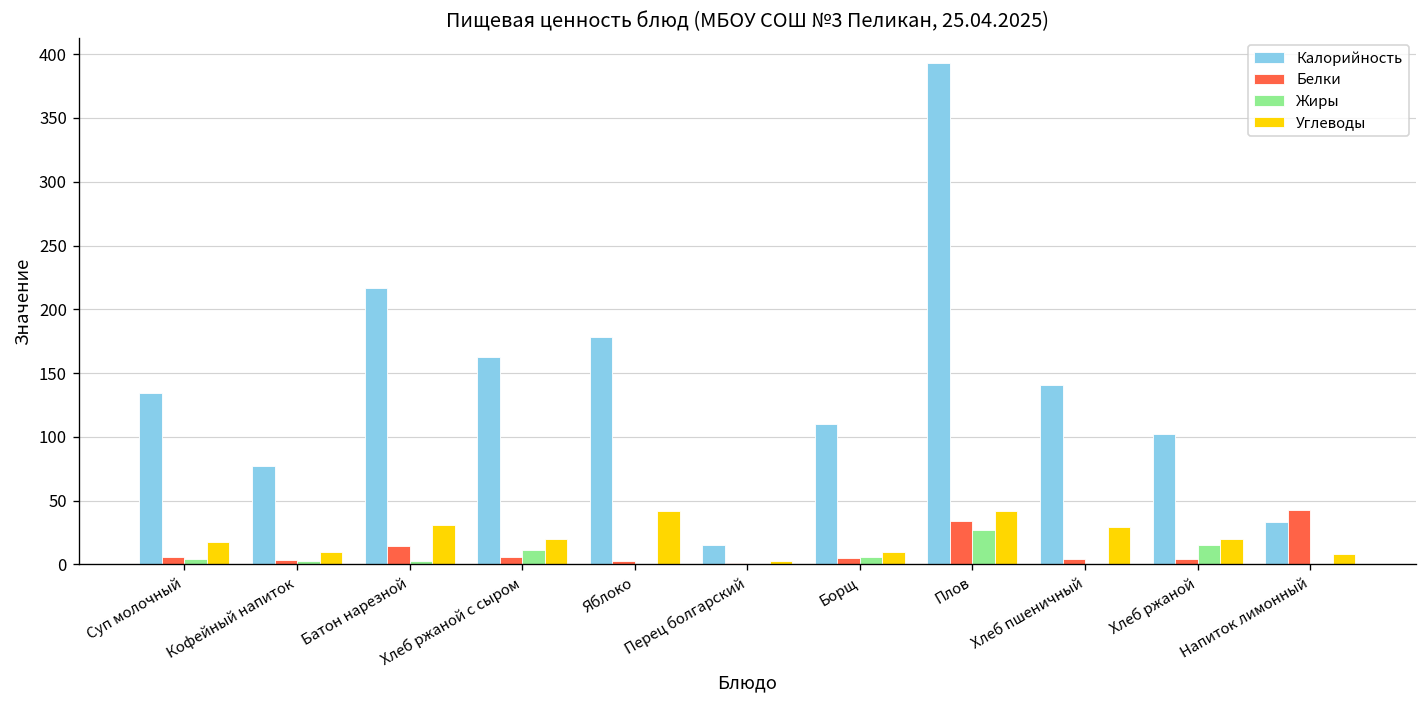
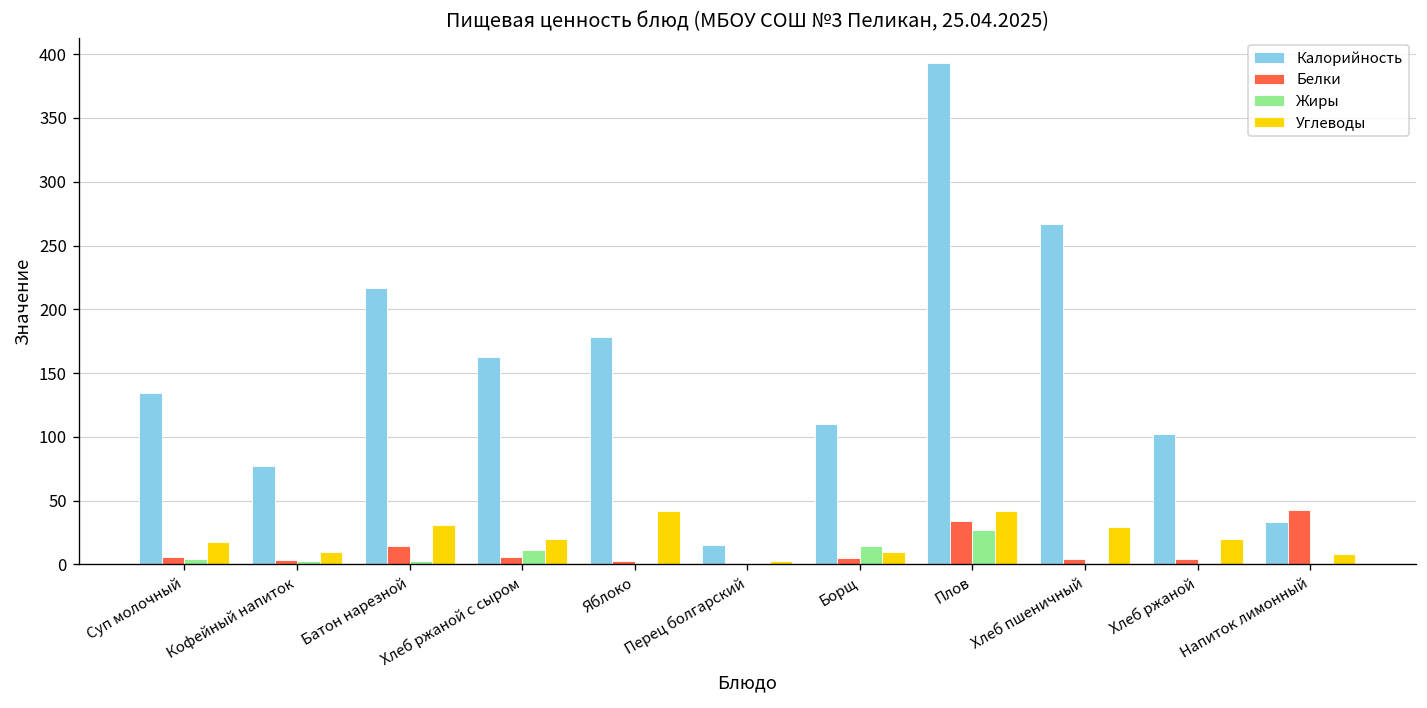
  {
    "Калорийность": {
      "Суп молочный": 134,
      "Кофейный напиток": 77,
      "Батон нарезной": 217,
      "Хлеб ржаной с сыром": 162,
      "Яблоко": 178,
      "Перец болгарский": 15,
      "Борщ": 110,
      "Плов": 393,
-     "Хлеб пшеничный": 141,
+     "Хлеб пшеничный": 267,
      "Хлеб ржаной": 103,
      "Напиток лимонный": 33
    },
    "Белки": {
      "Суп молочный": 6,
      "Кофейный напиток": 4,
      "Батон нарезной": 14,
      "Хлеб ржаной с сыром": 6,
      "Яблоко": 3,
      "Борщ": 5,
      "Плов": 34,
      "Хлеб пшеничный": 5,
      "Хлеб ржаной": 4,
      "Напиток лимонный": 43
    },
    "Жиры": {
      "Суп молочный": 5,
      "Кофейный напиток": 3,
      "Батон нарезной": 3,
      "Хлеб ржаной с сыром": 12,
-     "Борщ": 6,
+     "Борщ": 14,
      "Плов": 27,
-     "Хлеб ржаной": 16,
+     "Хлеб ржаной": 1,
      "Напиток лимонный": 0
    },
    "Углеводы": {
      "Суп молочный": 18,
      "Кофейный напиток": 10,
      "Батон нарезной": 31,
      "Хлеб ржаной с сыром": 20,
      "Яблоко": 42,
      "Перец болгарский": 3,
      "Борщ": 10,
      "Плов": 42,
      "Хлеб пшеничный": 30,
      "Хлеб ржаной": 20,
      "Напиток лимонный": 8
    }
  }
